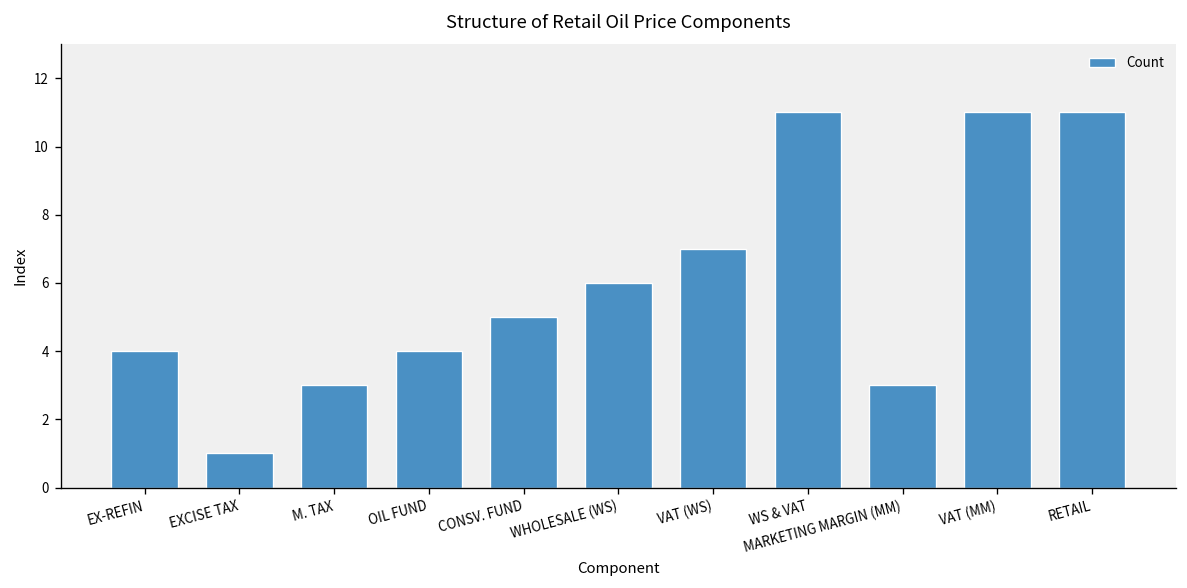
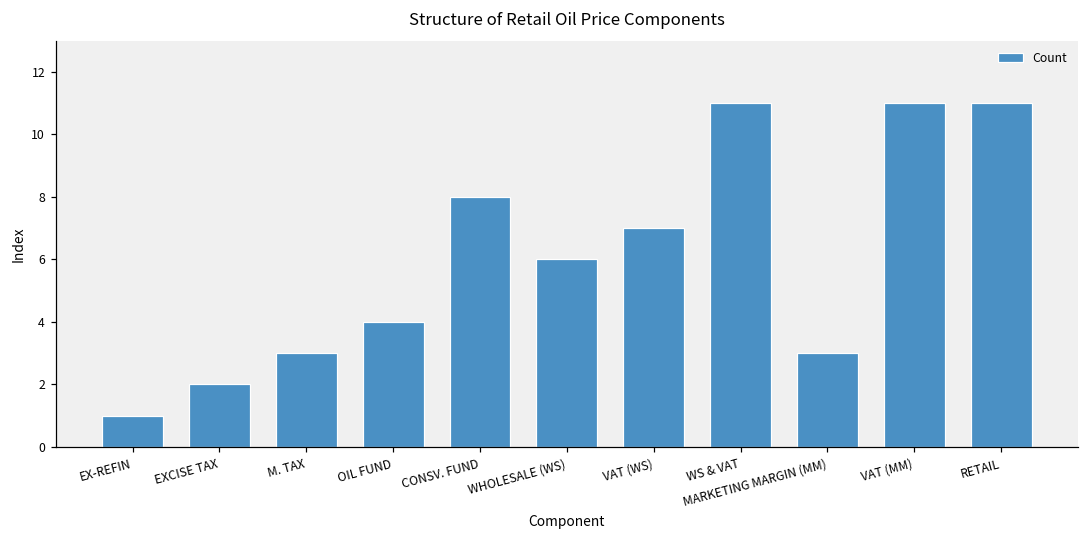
  {
-   "EX-REFIN": 4,
-   "EXCISE TAX": 1,
+   "EX-REFIN": 1,
+   "EXCISE TAX": 2,
    "M. TAX": 3,
    "OIL FUND": 4,
-   "CONSV. FUND": 5,
+   "CONSV. FUND": 8,
    "WHOLESALE (WS)": 6,
    "VAT (WS)": 7,
    "WS & VAT": 11,
    "MARKETING MARGIN (MM)": 3,
    "VAT (MM)": 11,
    "RETAIL": 11
  }
